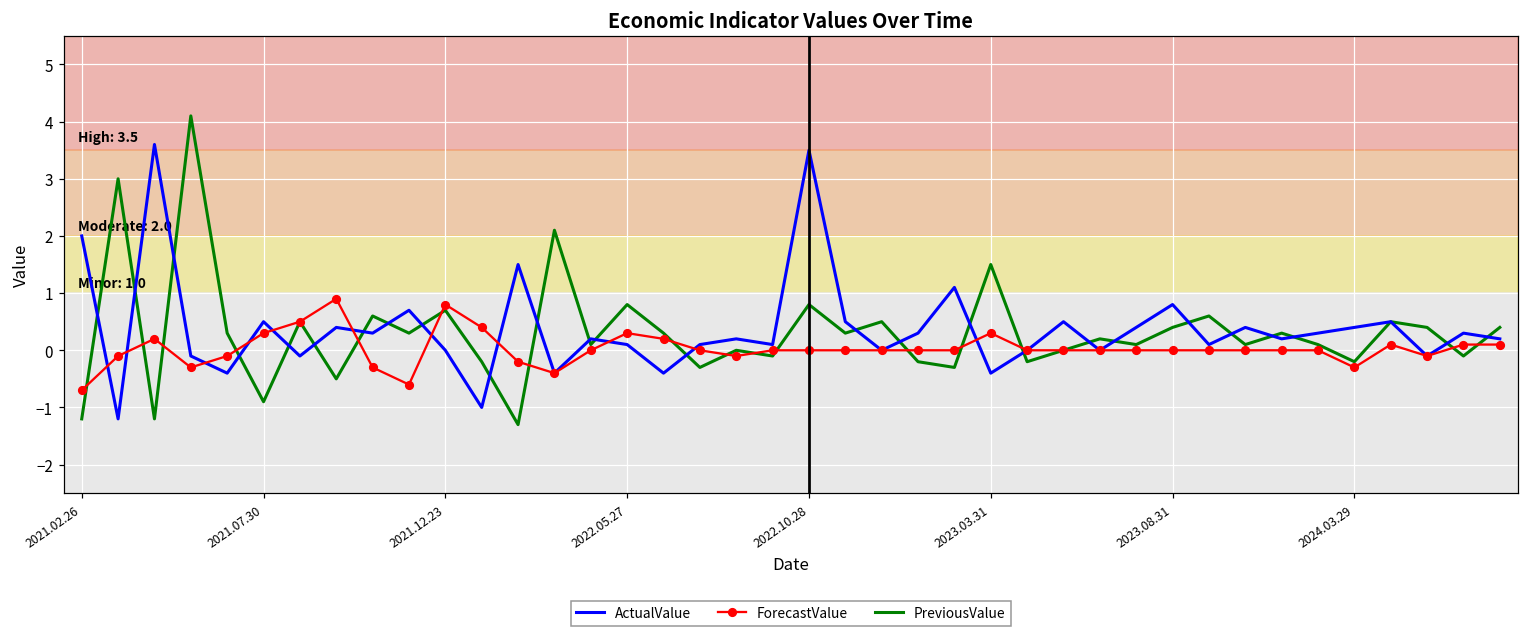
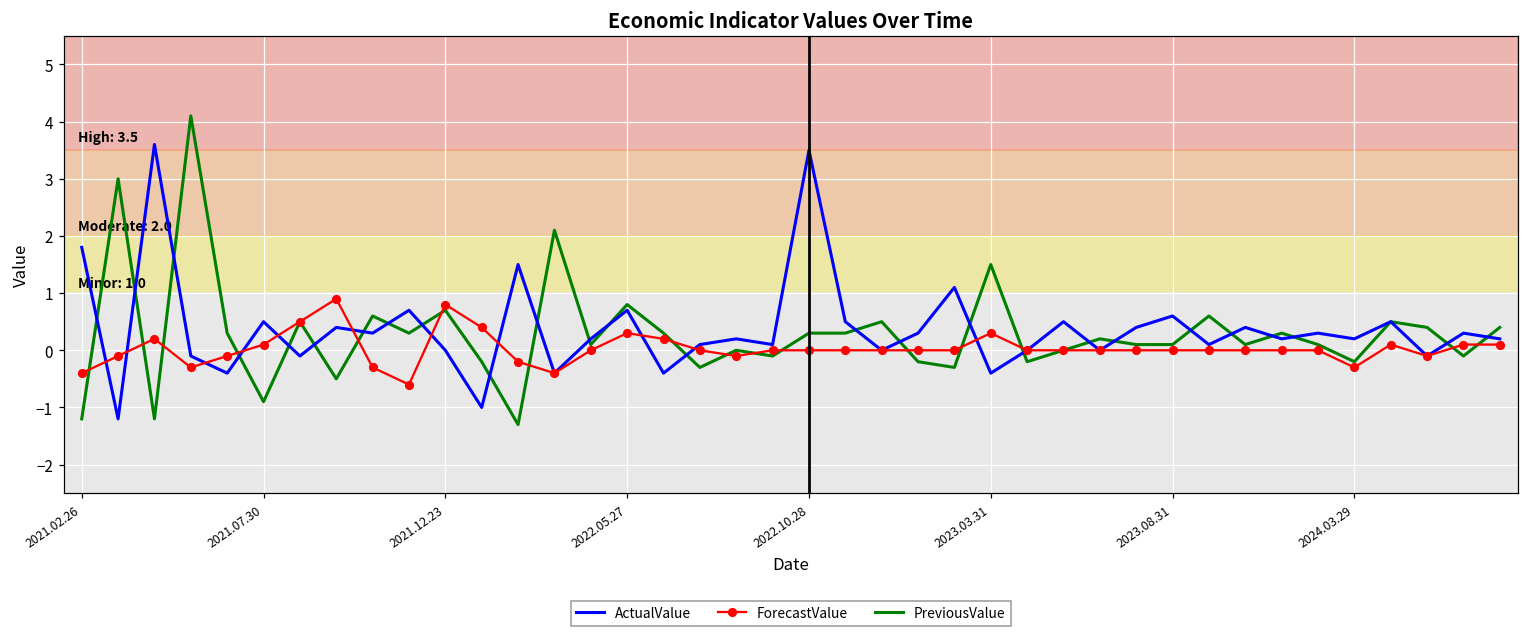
  {
    "ActualValue": {
-     "2021.02.26": 2.0,
+     "2021.02.26": 1.8,
      "2021.07.30": 0.5,
      "2021.12.23": 0.0,
-     "2022.05.27": 0.1,
+     "2022.05.27": 0.7,
      "2022.10.28": 3.5,
      "2023.03.31": -0.4,
-     "2023.08.31": 0.8,
-     "2024.03.29": 0.4
+     "2023.08.31": 0.6,
+     "2024.03.29": 0.2
    },
    "ForecastValue": {
-     "2021.02.26": -0.7,
-     "2021.07.30": 0.3,
+     "2021.02.26": -0.4,
+     "2021.07.30": 0.1,
      "2021.12.23": 0.8,
      "2022.05.27": 0.3,
      "2022.10.28": 0.0,
      "2023.03.31": 0.3,
      "2023.08.31": 0.0,
      "2024.03.29": -0.3
    },
    "PreviousValue": {
      "2021.02.26": -1.2,
      "2021.07.30": -0.9,
      "2021.12.23": 0.7,
      "2022.05.27": 0.8,
-     "2022.10.28": 0.8,
+     "2022.10.28": 0.3,
      "2023.03.31": 1.5,
-     "2023.08.31": 0.4,
+     "2023.08.31": 0.1,
      "2024.03.29": -0.2
    }
  }
